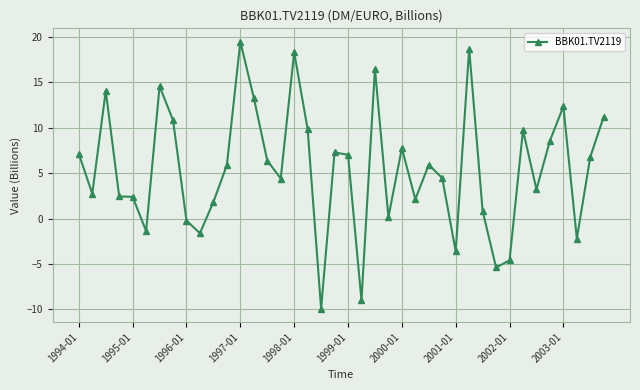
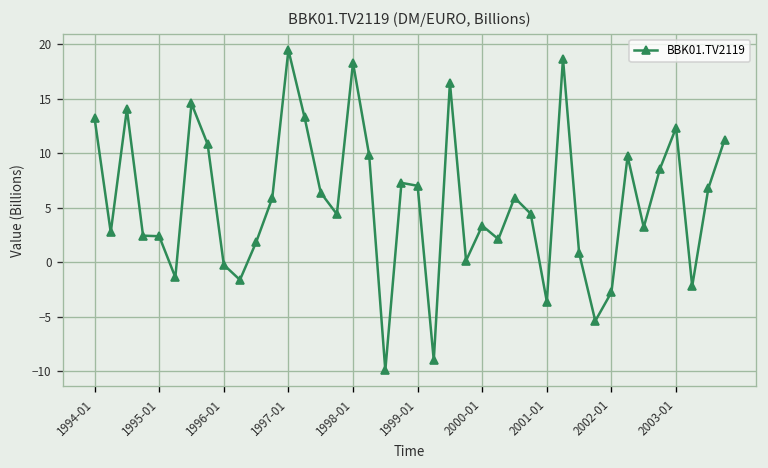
  {
-   "1994-01": 7,
+   "1994-01": 13,
    "1995-01": 2,
    "1996-01": 0,
    "1997-01": 19,
    "1998-01": 18,
    "1999-01": 7,
-   "2000-01": 8,
+   "2000-01": 3,
    "2001-01": -4,
-   "2002-01": -5,
+   "2002-01": -3,
    "2003-01": 12
  }
